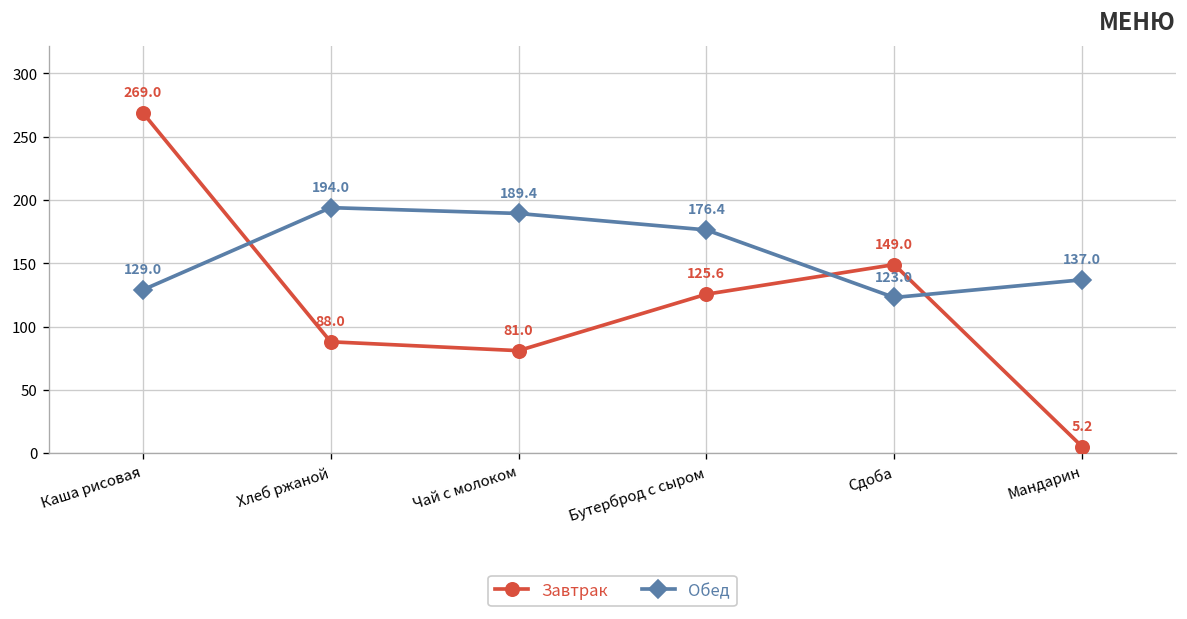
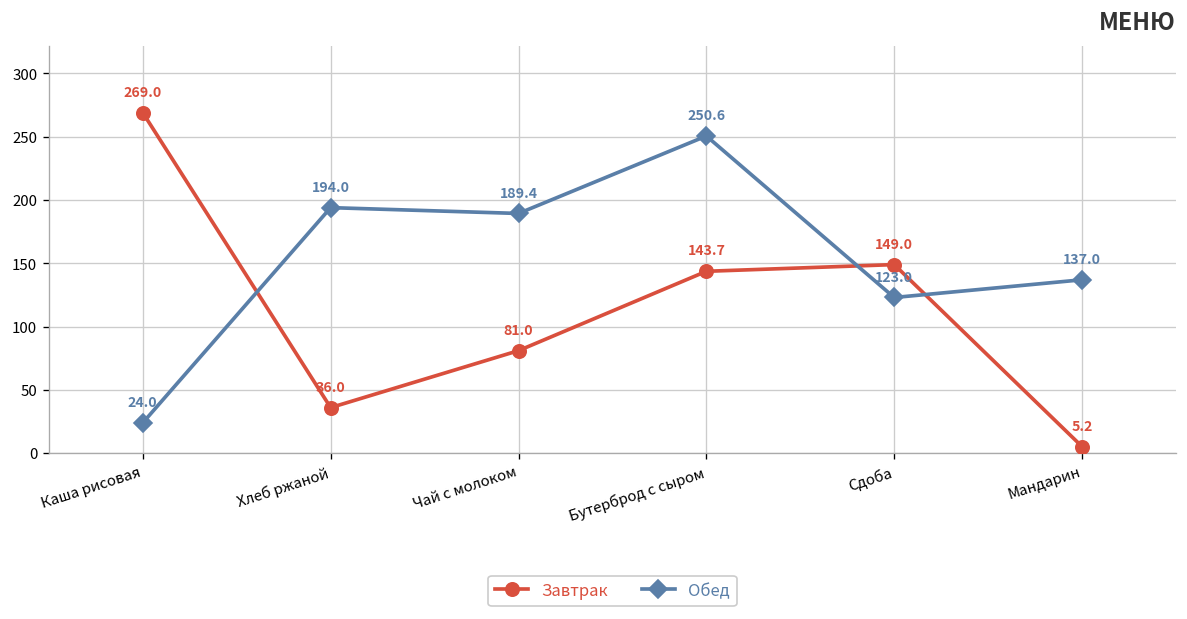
  {
    "Завтрак": {
      "Каша рисовая": 269.0,
-     "Хлеб ржаной": 88.0,
+     "Хлеб ржаной": 36.0,
      "Чай с молоком": 81.0,
-     "Бутерброд с сыром": 125.6,
+     "Бутерброд с сыром": 143.7,
      "Сдоба": 149.0,
      "Мандарин": 5.2
    },
    "Обед": {
-     "Каша рисовая": 129.0,
+     "Каша рисовая": 24.0,
      "Хлеб ржаной": 194.0,
      "Чай с молоком": 189.4,
-     "Бутерброд с сыром": 176.4,
+     "Бутерброд с сыром": 250.6,
      "Сдоба": 123.0,
      "Мандарин": 137.0
    }
  }
